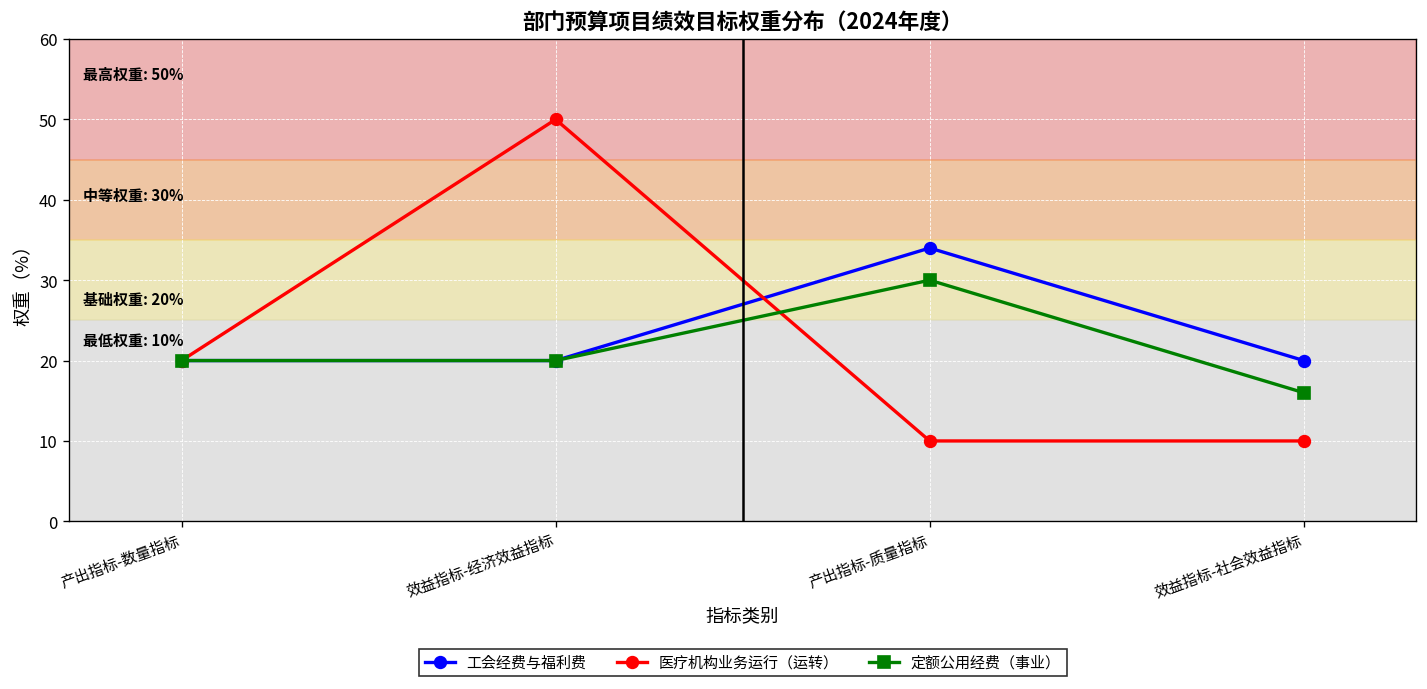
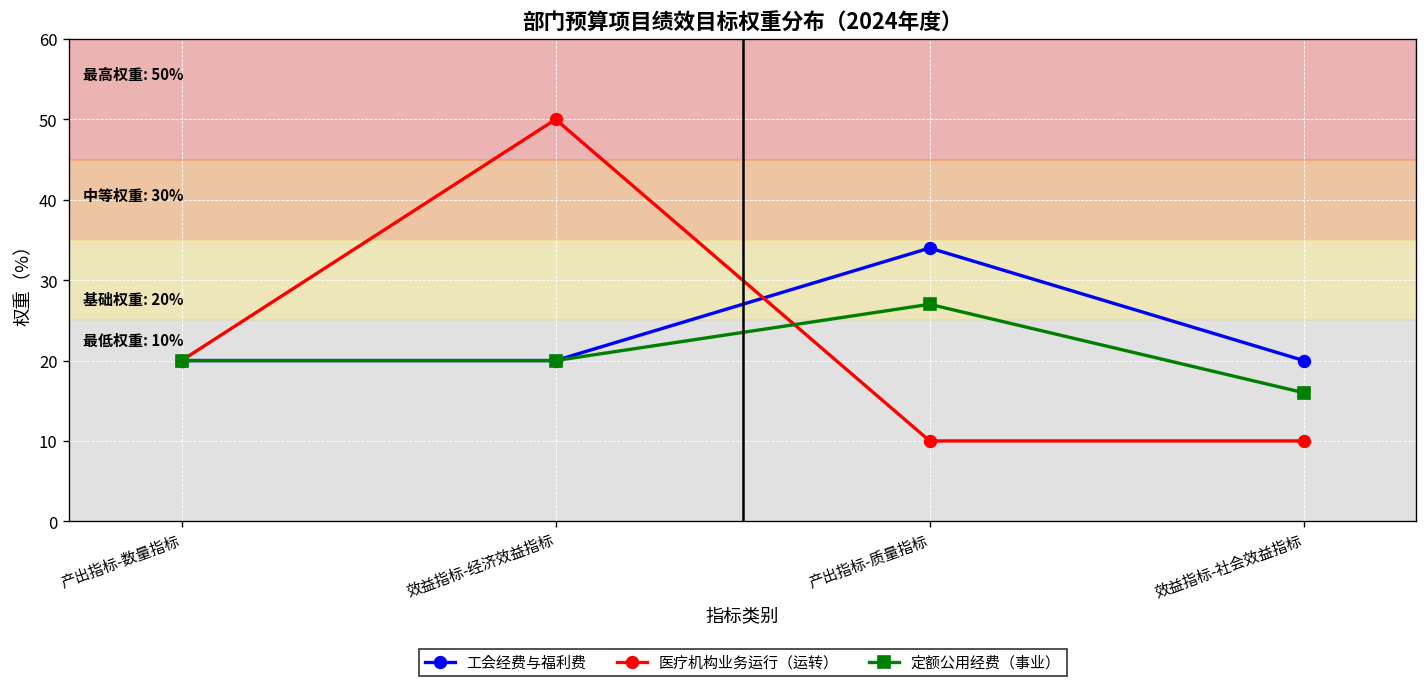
  {
    "工会经费与福利费": {
      "产出指标-质量指标": 34,
      "效益指标-社会效益指标": 20
    },
    "医疗机构业务运行（运转）": {
      "效益指标-经济效益指标": 50,
      "产出指标-质量指标": 10,
      "效益指标-社会效益指标": 10
    },
    "定额公用经费（事业）": {
-     "产出指标-质量指标": 30,
+     "产出指标-质量指标": 27,
      "效益指标-社会效益指标": 16
    }
  }
